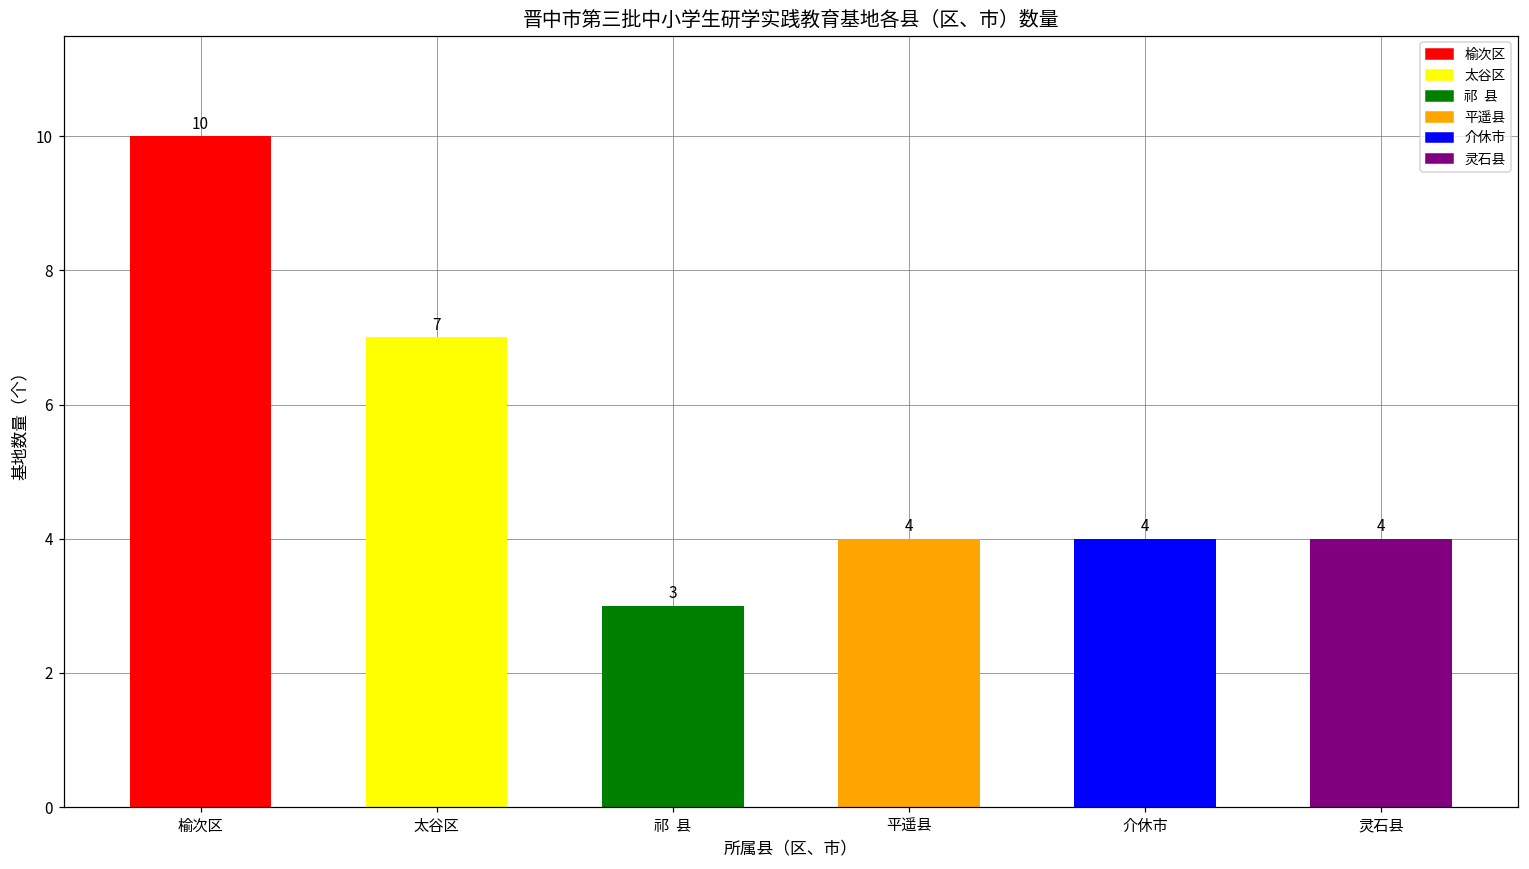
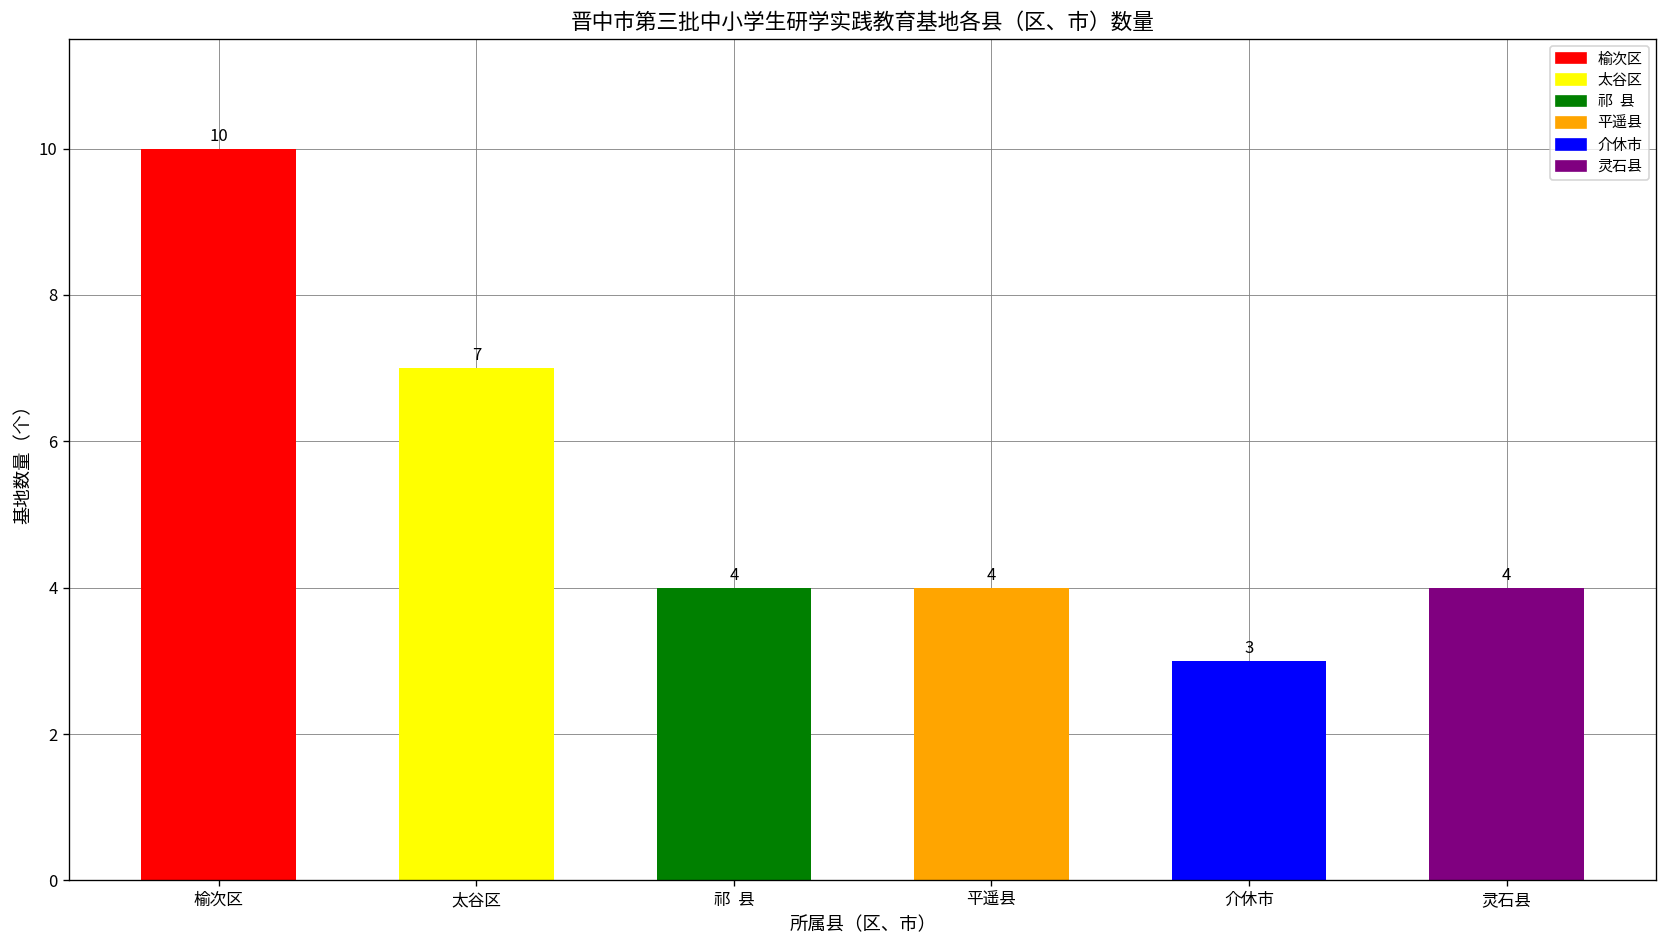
  {
    "榆次区": 10,
    "太谷区": 7,
-   "祁 县": 3,
+   "祁 县": 4,
    "平遥县": 4,
-   "介休市": 4,
+   "介休市": 3,
    "灵石县": 4
  }
